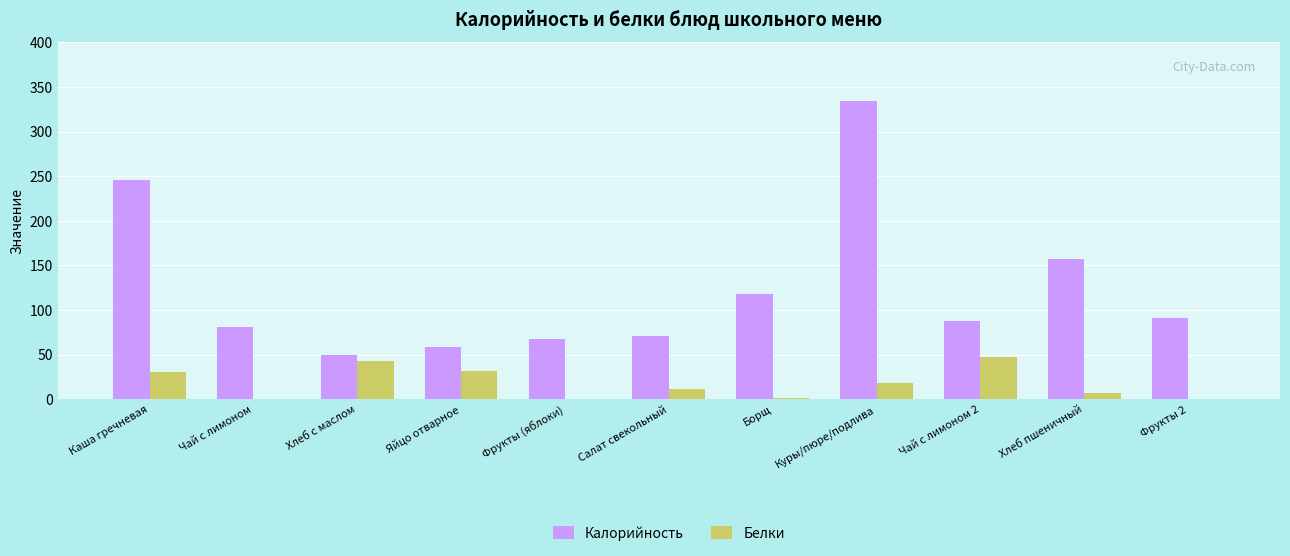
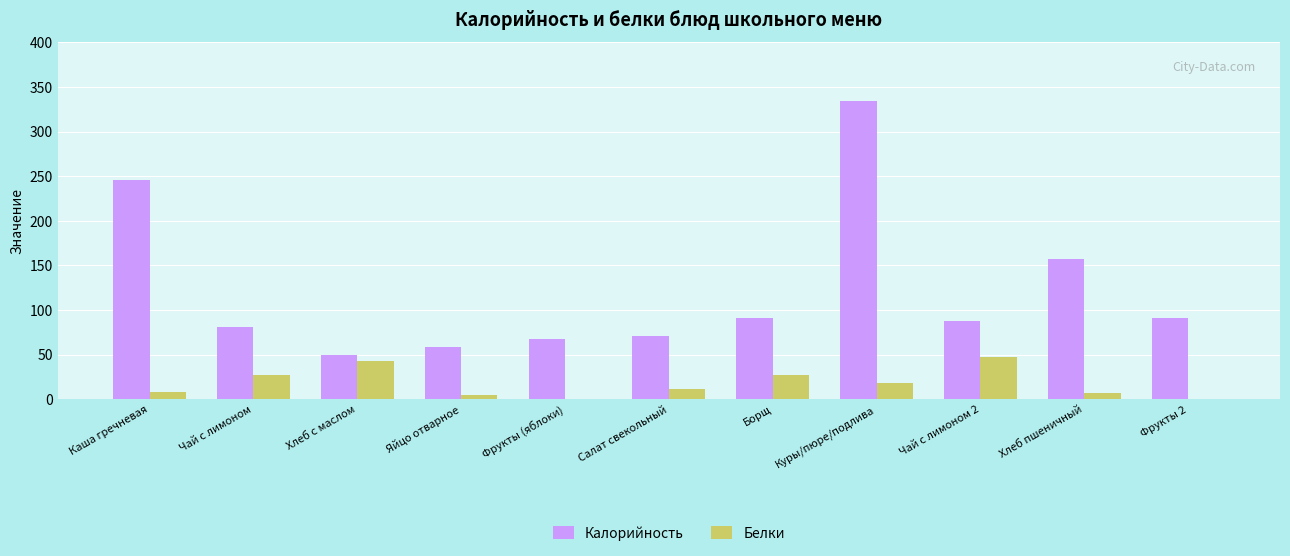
  {
    "Калорийность": {
      "Каша гречневая": 250,
      "Чай с лимоном": 80,
      "Хлеб с маслом": 50,
      "Яйцо отварное": 60,
      "Фрукты (яблоки)": 70,
      "Салат свекольный": 70,
-     "Борщ": 120,
+     "Борщ": 90,
      "Куры/пюре/подлива": 330,
      "Чай с лимоном 2": 90,
      "Хлеб пшеничный": 160,
      "Фрукты 2": 90
    },
    "Белки": {
-     "Каша гречневая": 30,
-     "Чай с лимоном": 0,
+     "Каша гречневая": 10,
+     "Чай с лимоном": 30,
      "Хлеб с маслом": 40,
-     "Яйцо отварное": 30,
+     "Яйцо отварное": 10,
      "Салат свекольный": 10,
-     "Борщ": 0,
+     "Борщ": 30,
      "Куры/пюре/подлива": 20,
      "Чай с лимоном 2": 50,
      "Хлеб пшеничный": 10
    }
  }
